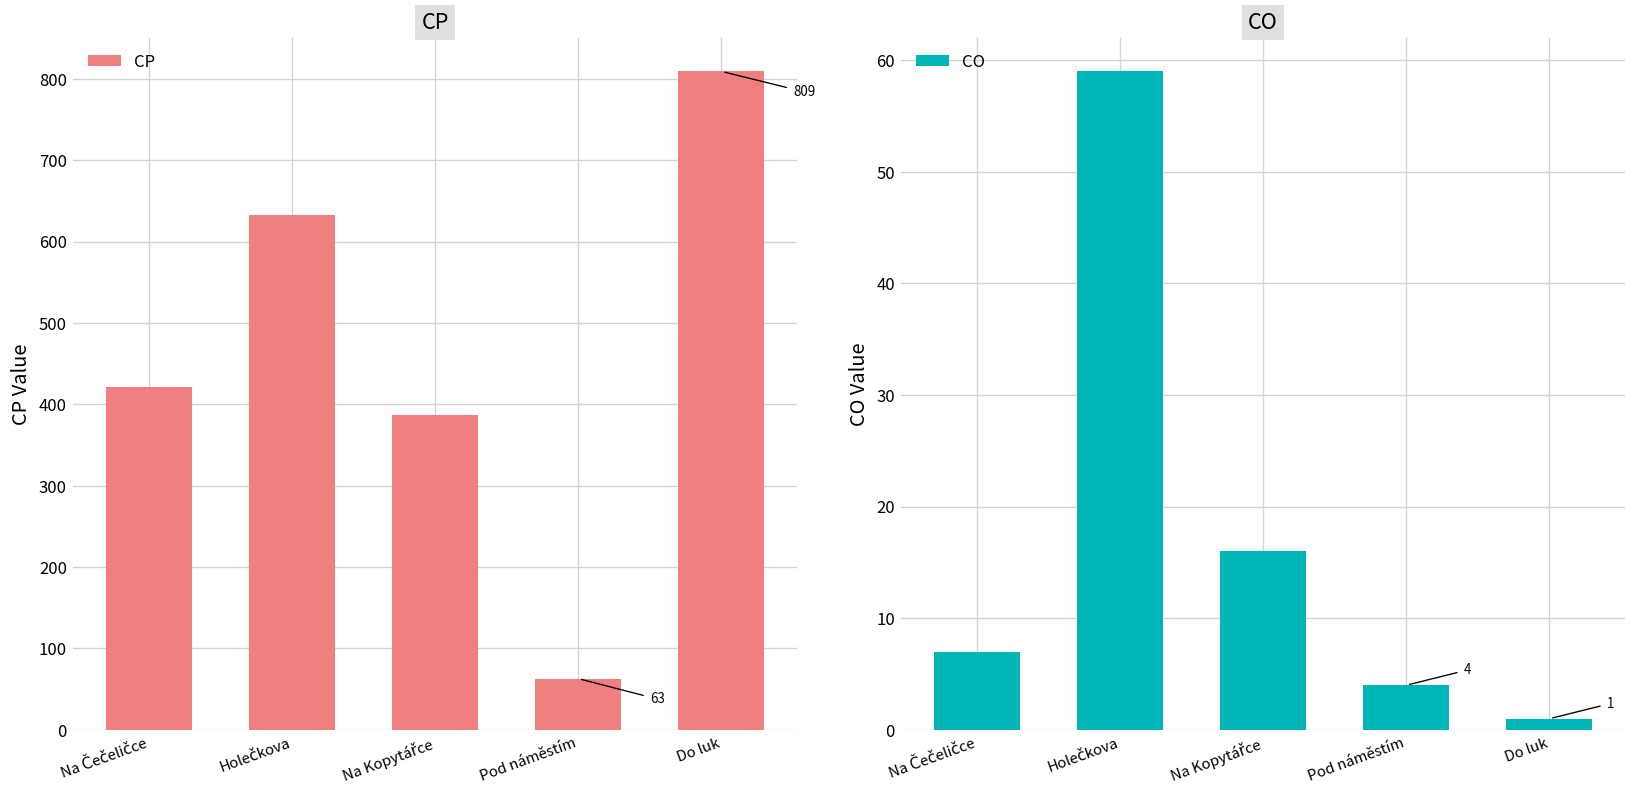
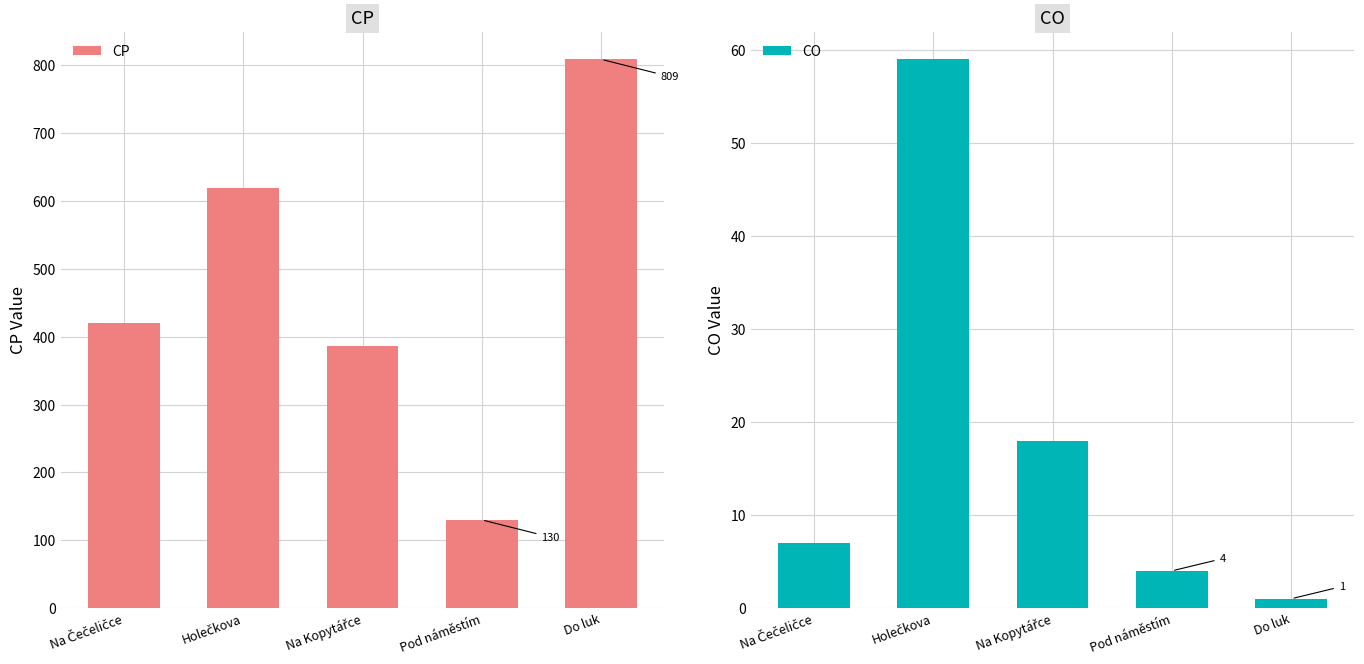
  {
    "CP": {
-     "Holečkova": 630,
-     "Pod náměstím": 63,
+     "Holečkova": 620,
+     "Pod náměstím": 130,
      "Do luk": 809
    },
    "CO": {
      "Na Čečeličce": 7,
      "Holečkova": 59,
-     "Na Kopytářce": 16
+     "Na Kopytářce": 18
    }
  }
